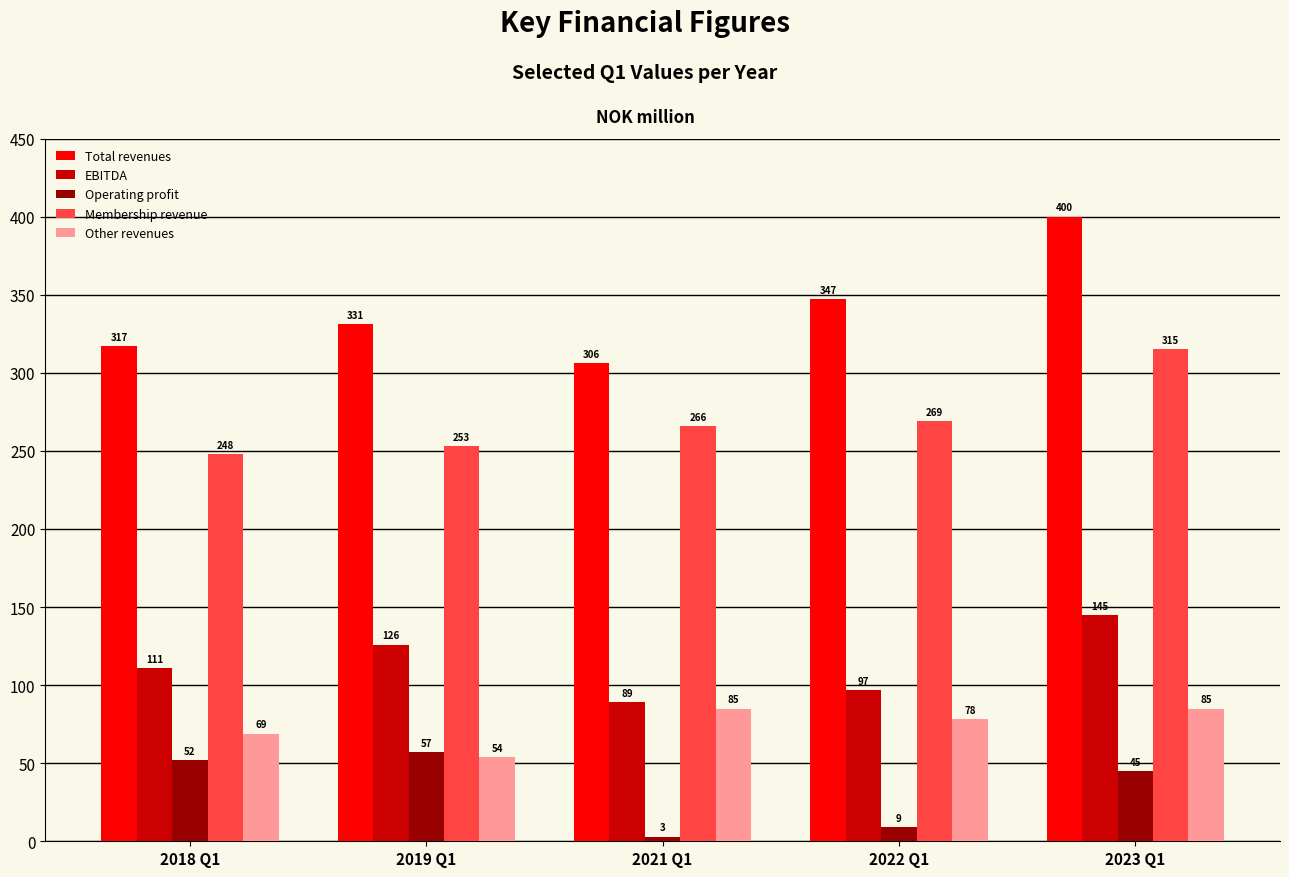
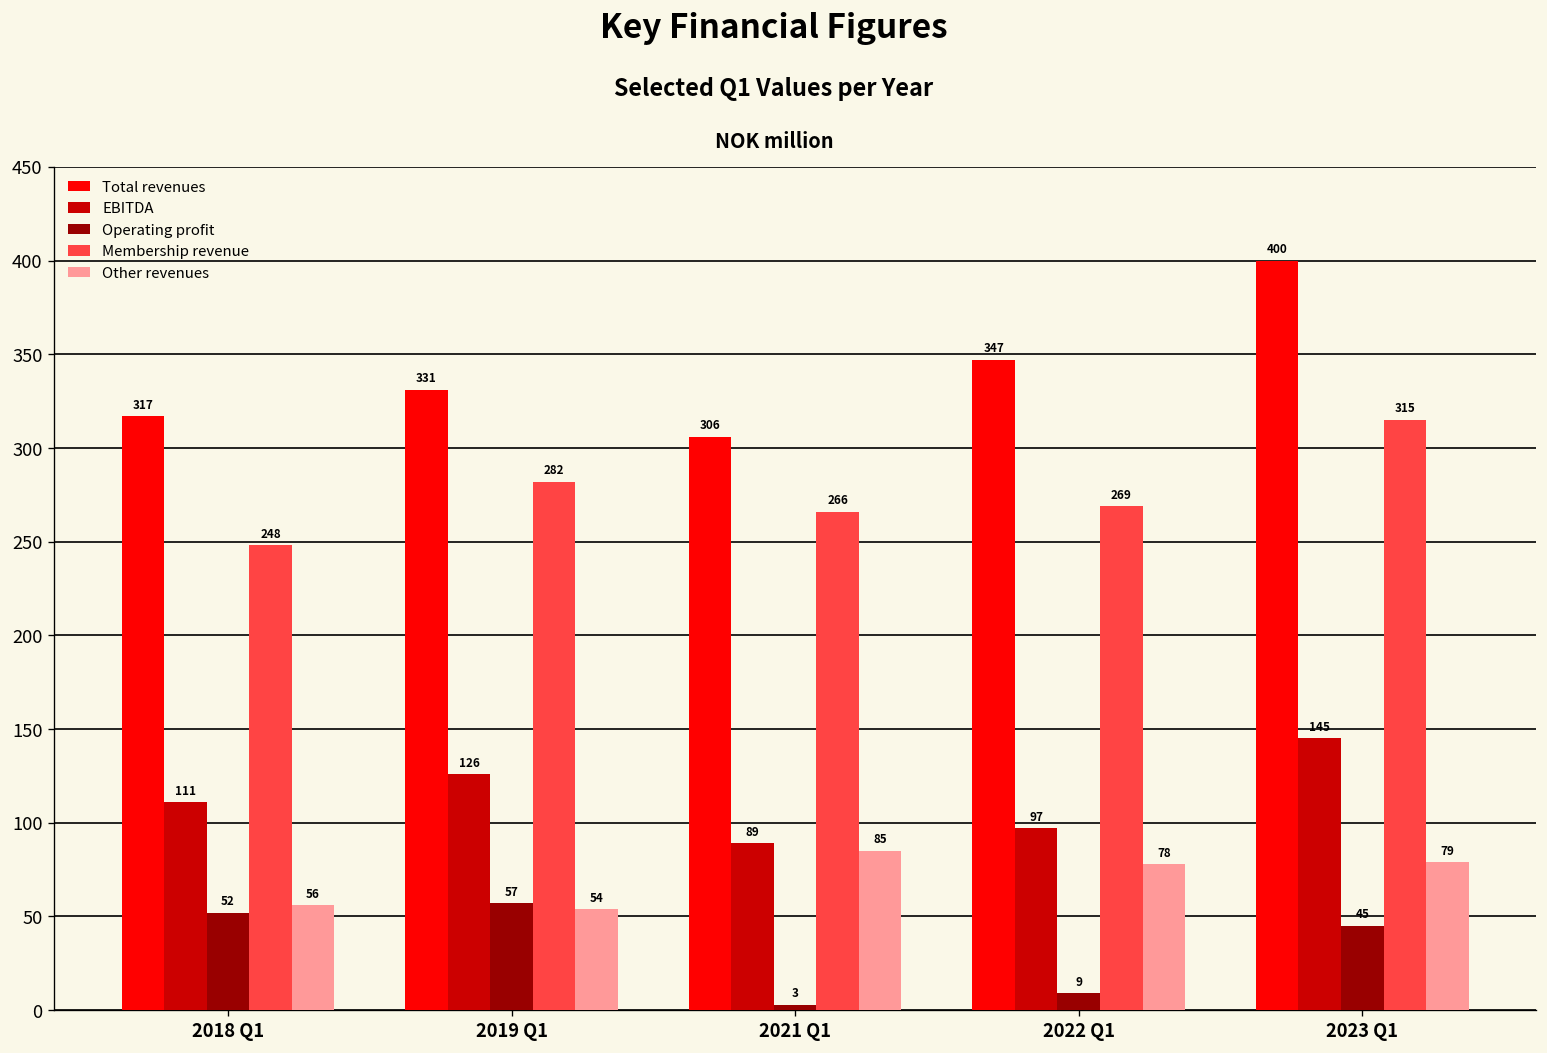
  {
    "Membership revenue": {
      "2018 Q1": 248,
-     "2019 Q1": 253,
+     "2019 Q1": 282,
      "2021 Q1": 266,
      "2022 Q1": 269,
      "2023 Q1": 315
    },
    "Other revenues": {
-     "2018 Q1": 69,
+     "2018 Q1": 56,
      "2019 Q1": 54,
      "2021 Q1": 85,
      "2022 Q1": 78,
-     "2023 Q1": 85
+     "2023 Q1": 79
    }
  }
